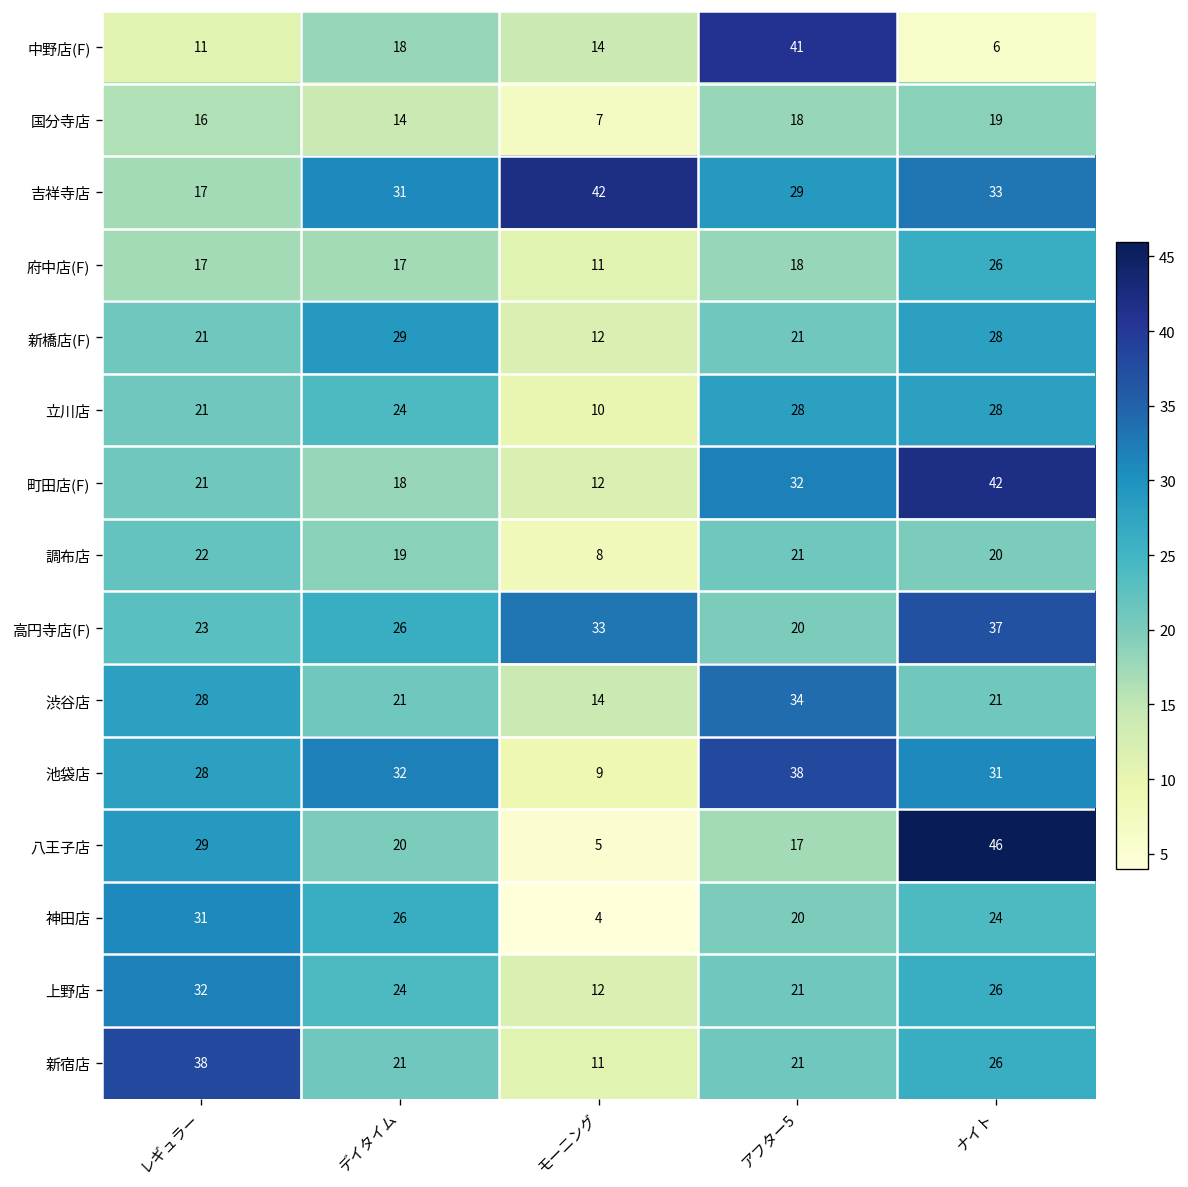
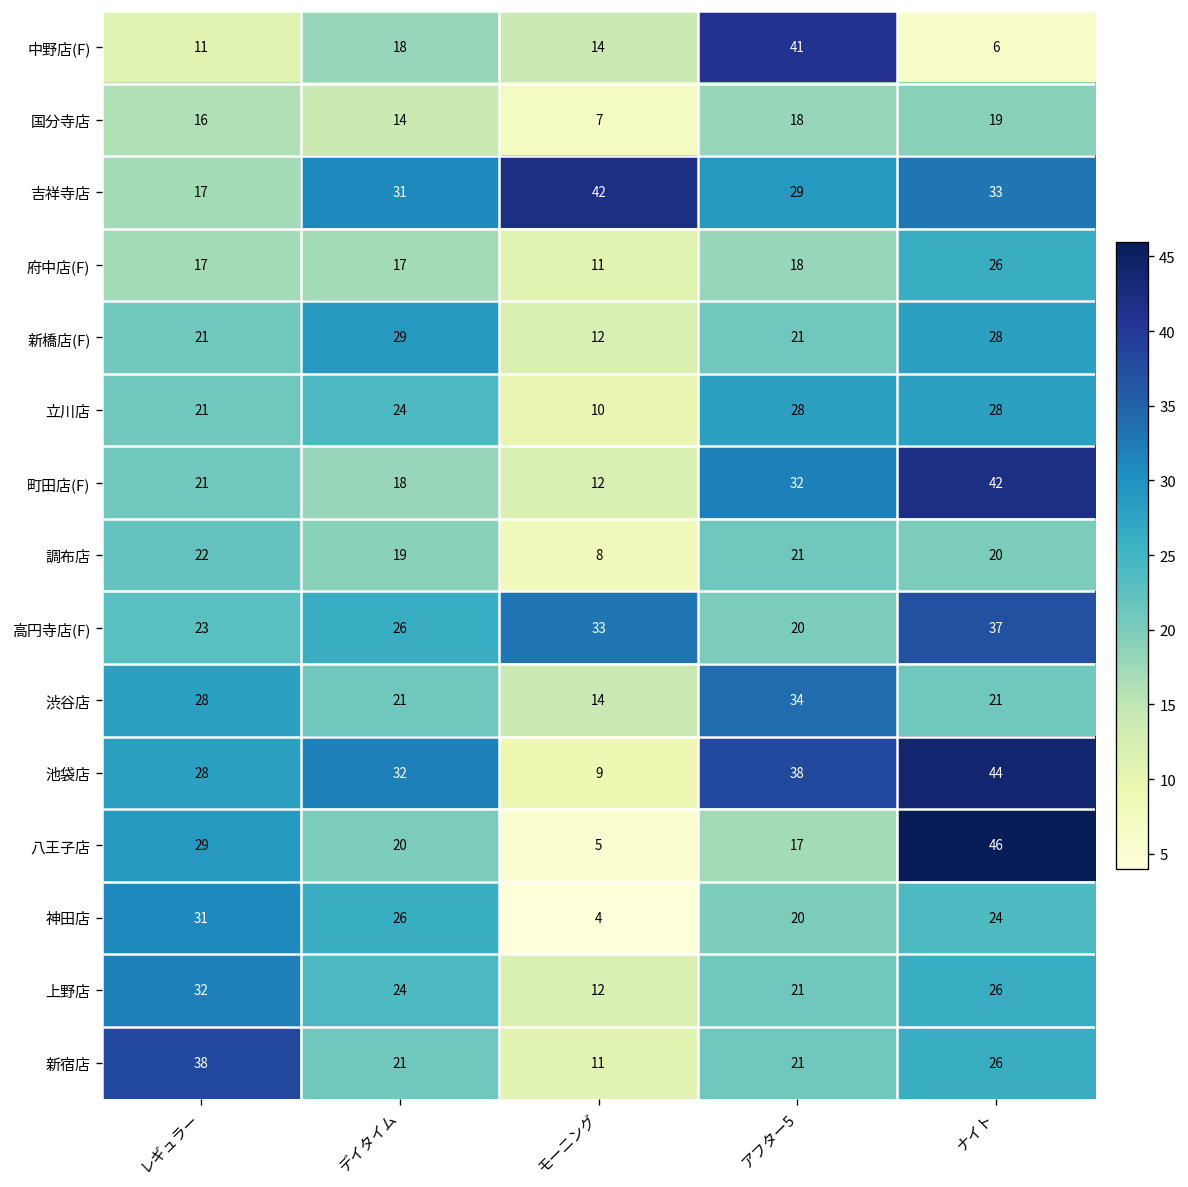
  {
    "中野店(F)": {
      "レギュラー": 11,
      "デイタイム": 18,
      "モーニング": 14,
      "アフター5": 41,
      "ナイト": 6
    },
    "国分寺店": {
      "レギュラー": 16,
      "デイタイム": 14,
      "モーニング": 7,
      "アフター5": 18,
      "ナイト": 19
    },
    "吉祥寺店": {
      "レギュラー": 17,
      "デイタイム": 31,
      "モーニング": 42,
      "アフター5": 29,
      "ナイト": 33
    },
    "府中店(F)": {
      "レギュラー": 17,
      "デイタイム": 17,
      "モーニング": 11,
      "アフター5": 18,
      "ナイト": 26
    },
    "新橋店(F)": {
      "レギュラー": 21,
      "デイタイム": 29,
      "モーニング": 12,
      "アフター5": 21,
      "ナイト": 28
    },
    "立川店": {
      "レギュラー": 21,
      "デイタイム": 24,
      "モーニング": 10,
      "アフター5": 28,
      "ナイト": 28
    },
    "町田店(F)": {
      "レギュラー": 21,
      "デイタイム": 18,
      "モーニング": 12,
      "アフター5": 32,
      "ナイト": 42
    },
    "調布店": {
      "レギュラー": 22,
      "デイタイム": 19,
      "モーニング": 8,
      "アフター5": 21,
      "ナイト": 20
    },
    "高円寺店(F)": {
      "レギュラー": 23,
      "デイタイム": 26,
      "モーニング": 33,
      "アフター5": 20,
      "ナイト": 37
    },
    "渋谷店": {
      "レギュラー": 28,
      "デイタイム": 21,
      "モーニング": 14,
      "アフター5": 34,
      "ナイト": 21
    },
    "池袋店": {
      "レギュラー": 28,
      "デイタイム": 32,
      "モーニング": 9,
      "アフター5": 38,
-     "ナイト": 31
+     "ナイト": 44
    },
    "八王子店": {
      "レギュラー": 29,
      "デイタイム": 20,
      "モーニング": 5,
      "アフター5": 17,
      "ナイト": 46
    },
    "神田店": {
      "レギュラー": 31,
      "デイタイム": 26,
      "モーニング": 4,
      "アフター5": 20,
      "ナイト": 24
    },
    "上野店": {
      "レギュラー": 32,
      "デイタイム": 24,
      "モーニング": 12,
      "アフター5": 21,
      "ナイト": 26
    },
    "新宿店": {
      "レギュラー": 38,
      "デイタイム": 21,
      "モーニング": 11,
      "アフター5": 21,
      "ナイト": 26
    }
  }
